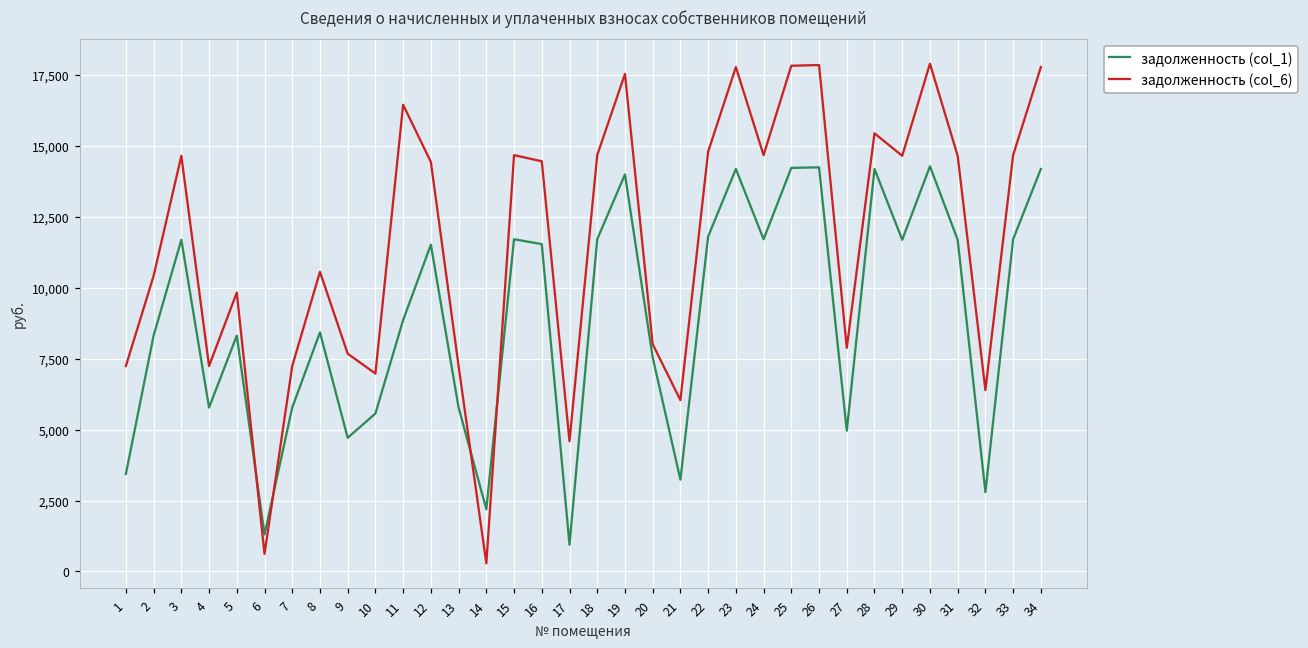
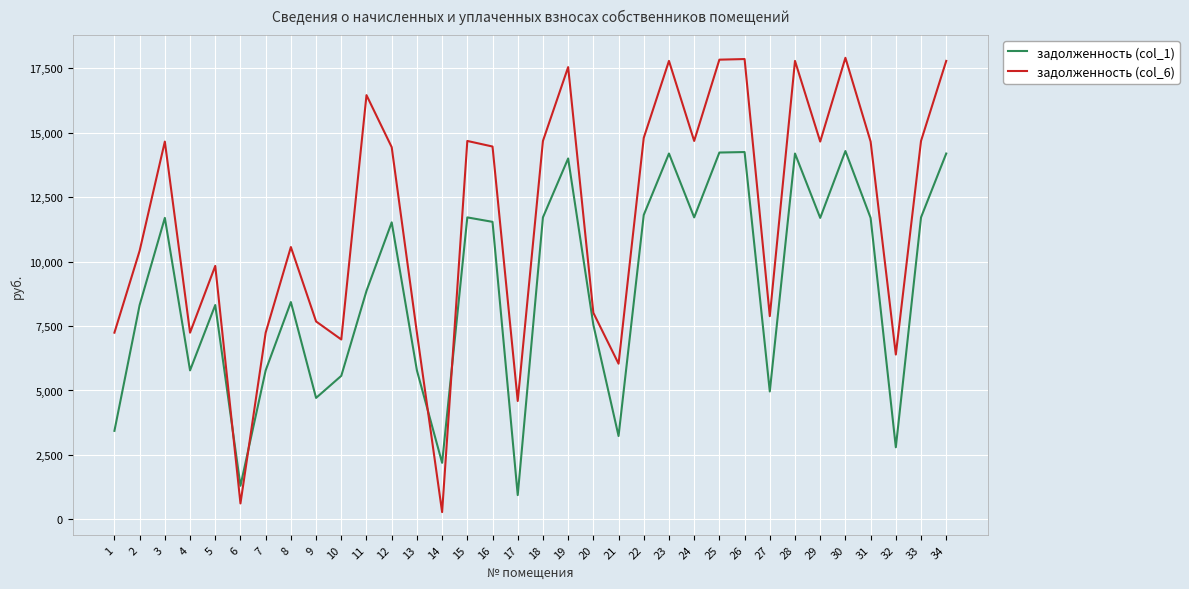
  {
    "задолженность (col_1)": {
      "1": "3,400",
      "2": "8,300",
      "3": "11,700",
      "4": "5,800",
      "5": "8,300",
      "6": "1,300",
      "7": "5,800",
      "8": "8,400",
      "9": "4,700",
      "10": "5,600",
      "11": "8,900",
      "12": "11,500",
      "13": "5,800",
      "14": "2,200",
      "15": "11,700",
      "16": "11,500",
      "17": "900",
      "18": "11,700",
      "19": "14,000",
      "20": "7,500",
      "21": "3,200",
      "22": "11,800",
      "23": "14,200",
      "24": "11,700",
      "25": "14,200",
      "26": "14,200",
      "27": "5,000",
      "28": "14,200",
      "29": "11,700",
      "30": "14,300",
      "31": "11,700",
      "32": "2,800",
      "33": "11,700",
      "34": "14,200"
    },
    "задолженность (col_6)": {
      "1": "7,200",
      "2": "10,400",
      "3": "14,700",
      "4": "7,200",
      "5": "9,800",
      "6": "600",
      "7": "7,200",
      "8": "10,600",
      "9": "7,700",
      "10": "7,000",
      "11": "16,500",
      "12": "14,400",
      "13": "7,200",
      "14": "300",
      "15": "14,700",
      "16": "14,500",
      "17": "4,600",
      "18": "14,700",
      "19": "17,500",
      "20": "8,000",
      "21": "6,000",
      "22": "14,800",
      "23": "17,800",
      "24": "14,700",
      "25": "17,800",
      "26": "17,900",
      "27": "7,900",
-     "28": "15,400",
+     "28": "17,800",
      "29": "14,700",
      "30": "17,900",
      "31": "14,700",
      "32": "6,400",
      "33": "14,700",
      "34": "17,800"
    }
  }
